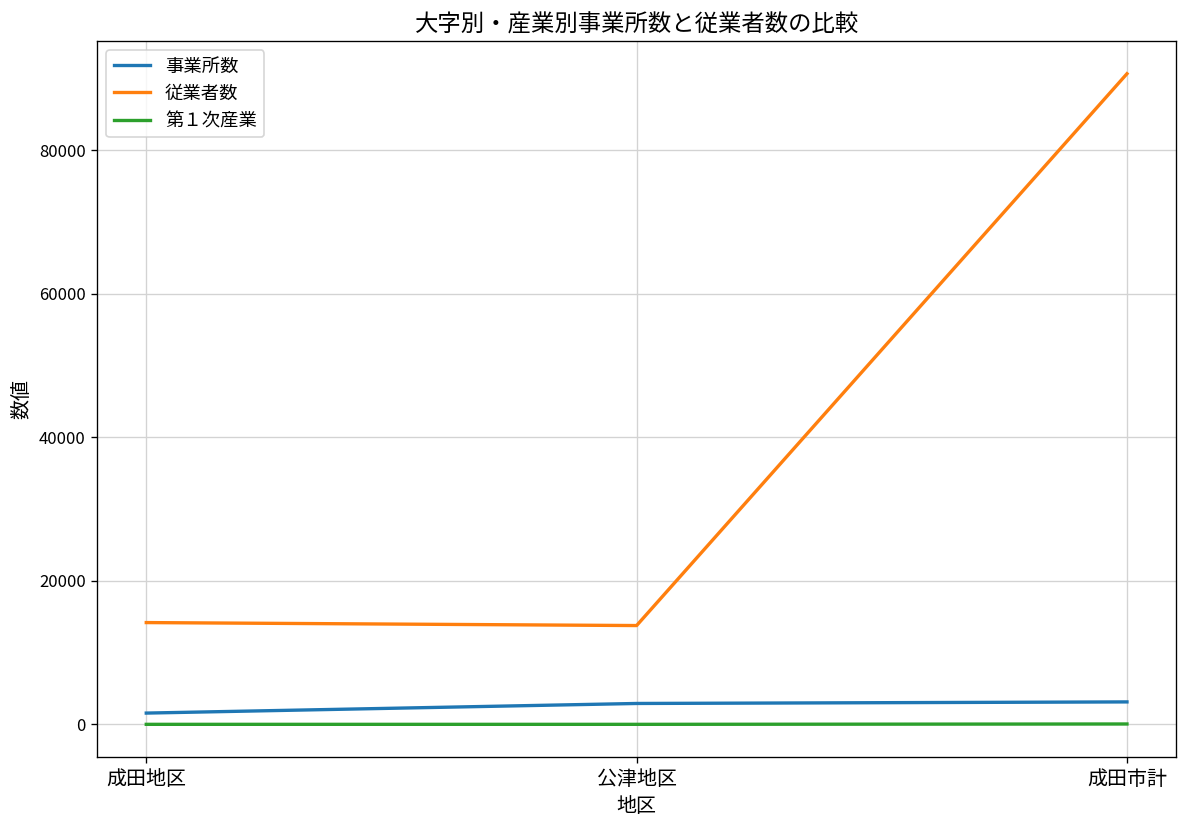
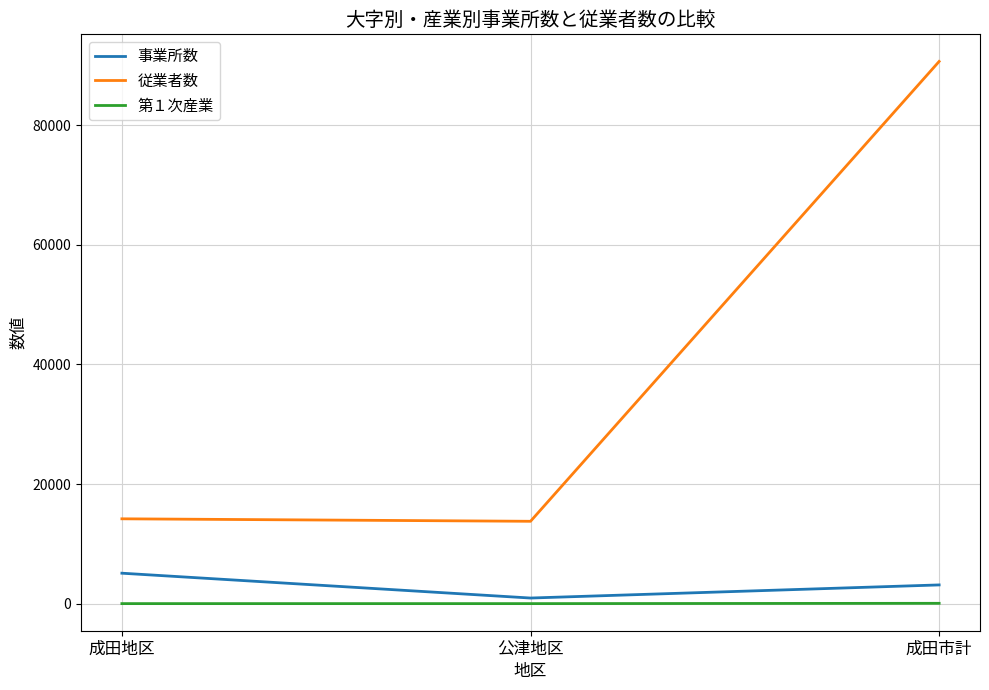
  {
    "事業所数": {
-     "成田地区": 2000,
-     "公津地区": 3000,
+     "成田地区": 5000,
+     "公津地区": 1000,
      "成田市計": 3000
    },
    "従業者数": {
      "成田地区": 14000,
      "公津地区": 14000,
      "成田市計": 91000
    },
    "第１次産業": {
      "成田地区": 0,
      "公津地区": 0,
      "成田市計": 0
    }
  }
